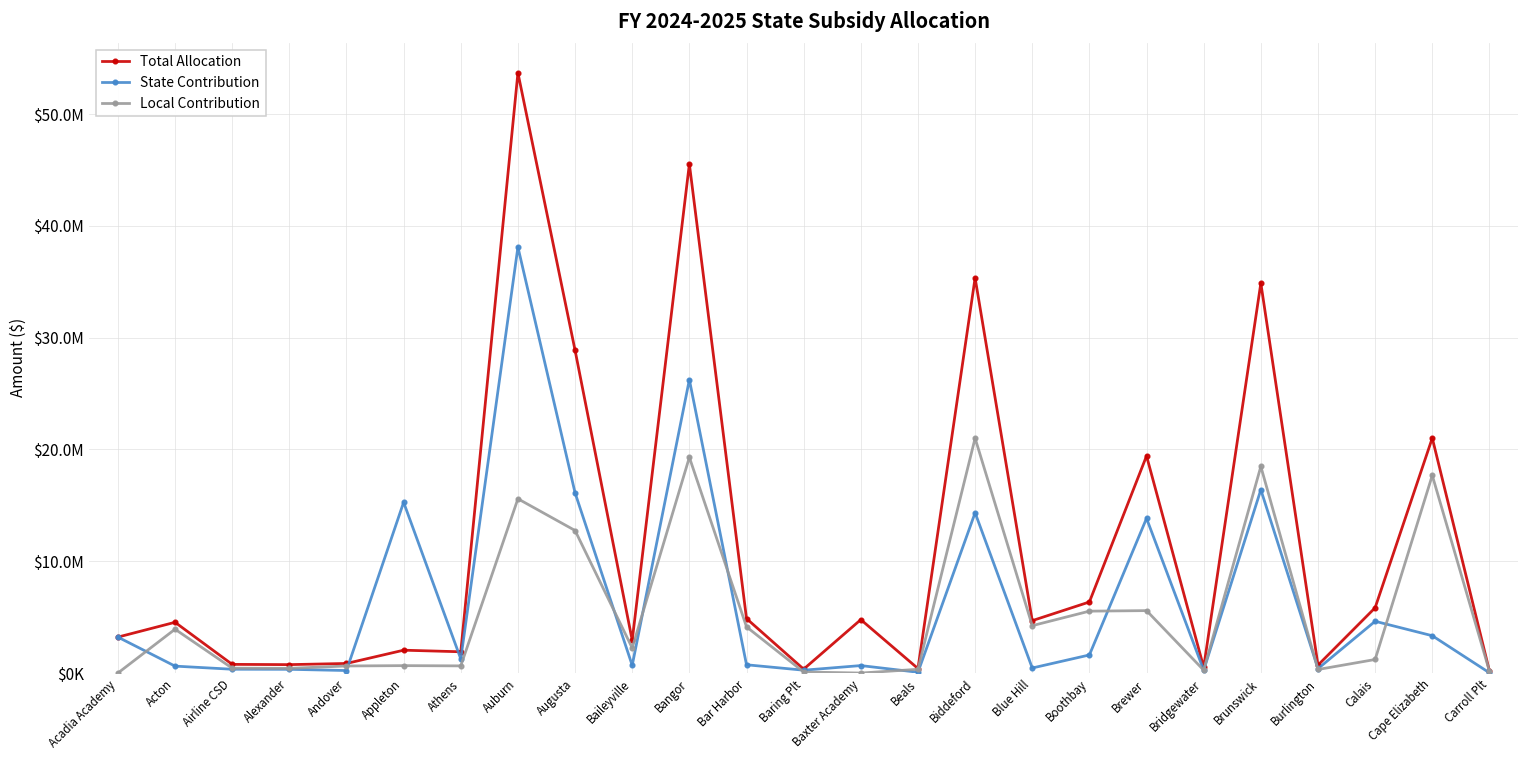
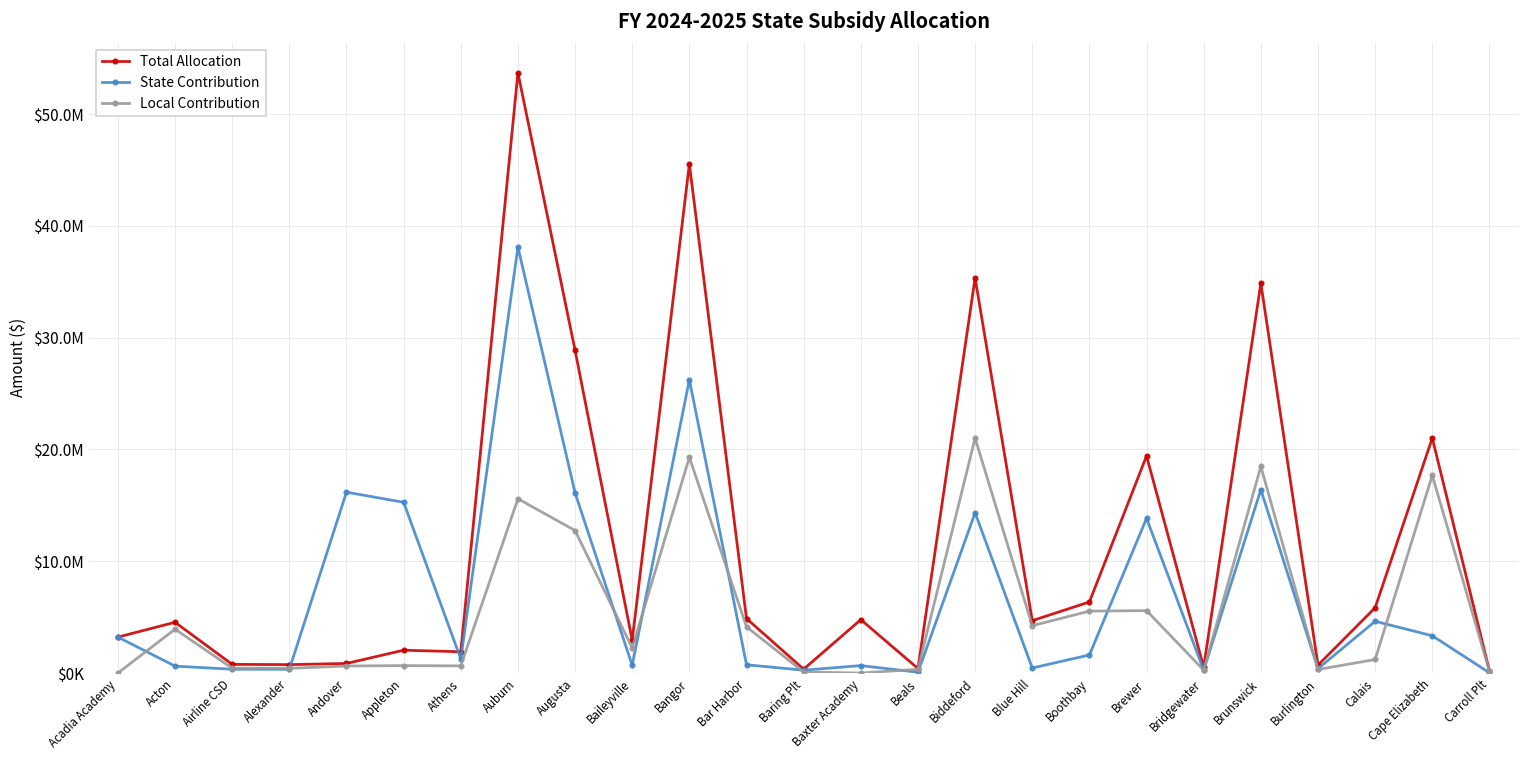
  {
    "Total Allocation": {
      "Acton": "$4500000",
      "Airline CSD": "$800000",
      "Alexander": "$800000",
      "Appleton": "$2000000",
      "Athens": "$1900000",
      "Auburn": "$53700000",
      "Augusta": "$28900000",
      "Baileyville": "$2900000",
      "Bangor": "$45500000",
      "Bar Harbor": "$4900000",
      "Baxter Academy": "$4800000",
      "Biddeford": "$35400000",
      "Blue Hill": "$4700000",
      "Boothbay": "$6400000",
      "Brewer": "$19400000",
      "Brunswick": "$34900000",
      "Burlington": "$700000",
      "Calais": "$5800000",
      "Cape Elizabeth": "$21000000"
    },
    "State Contribution": {
      "Acton": "$600000",
-     "Andover": "$200000",
+     "Andover": "$16200000",
      "Appleton": "$15300000",
      "Athens": "$1300000",
      "Auburn": "$38100000",
      "Augusta": "$16100000",
      "Baileyville": "$700000",
      "Bangor": "$26200000",
      "Bar Harbor": "$700000",
      "Baxter Academy": "$700000",
      "Beals": "$100000",
      "Biddeford": "$14300000",
      "Blue Hill": "$500000",
      "Boothbay": "$1600000",
      "Brewer": "$13800000",
      "Brunswick": "$16400000",
      "Calais": "$4600000",
      "Cape Elizabeth": "$3300000"
    },
    "Local Contribution": {
      "Acadia Academy": "$0",
      "Acton": "$3900000",
      "Appleton": "$700000",
      "Athens": "$600000",
      "Auburn": "$15600000",
      "Augusta": "$12800000",
      "Baileyville": "$2200000",
      "Bangor": "$19300000",
      "Bar Harbor": "$4100000",
      "Baxter Academy": "$0",
      "Biddeford": "$21000000",
      "Blue Hill": "$4200000",
      "Boothbay": "$5500000",
      "Brewer": "$5600000",
      "Brunswick": "$18500000",
      "Calais": "$1200000",
      "Cape Elizabeth": "$17700000"
    }
  }
